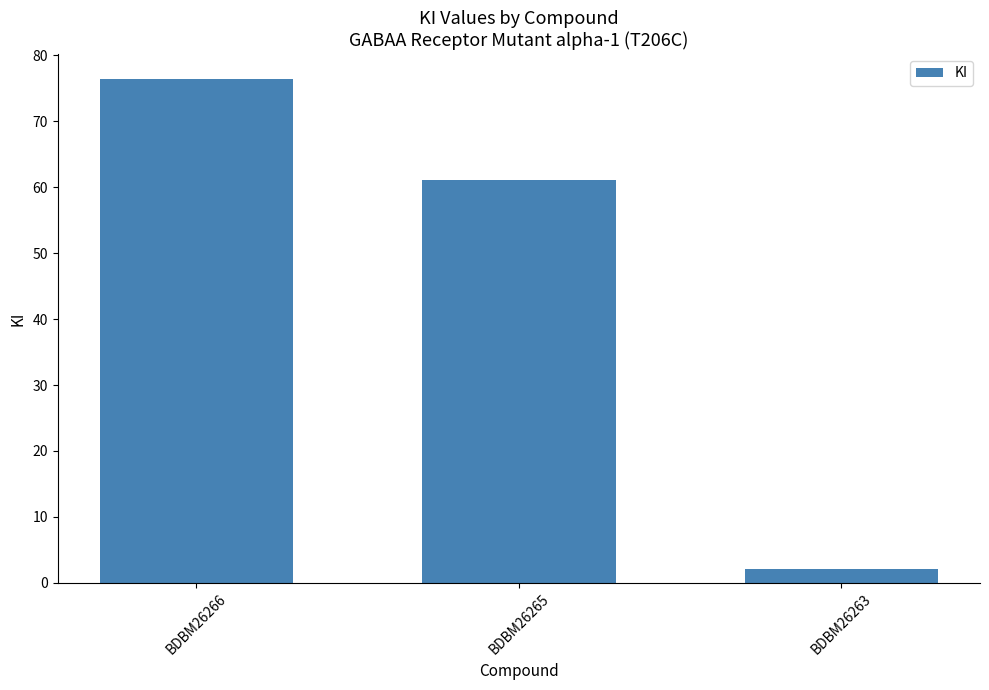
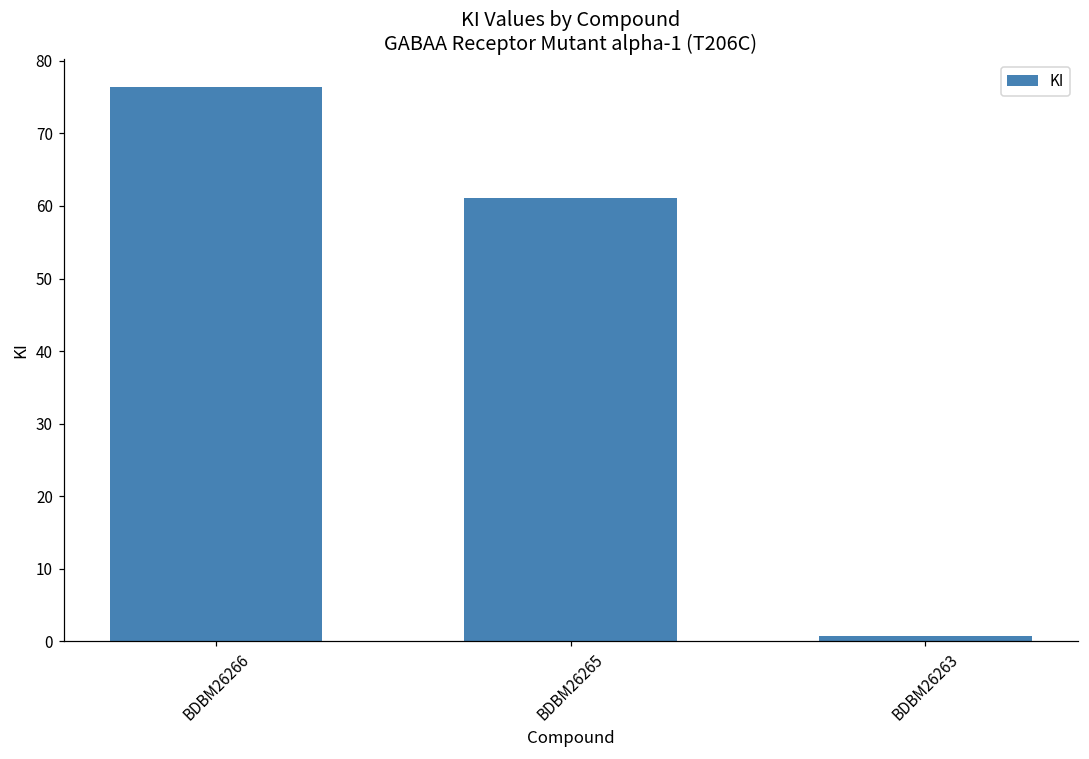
  {
    "BDBM26266": 76,
    "BDBM26265": 61,
-   "BDBM26263": 2
+   "BDBM26263": 1
  }
